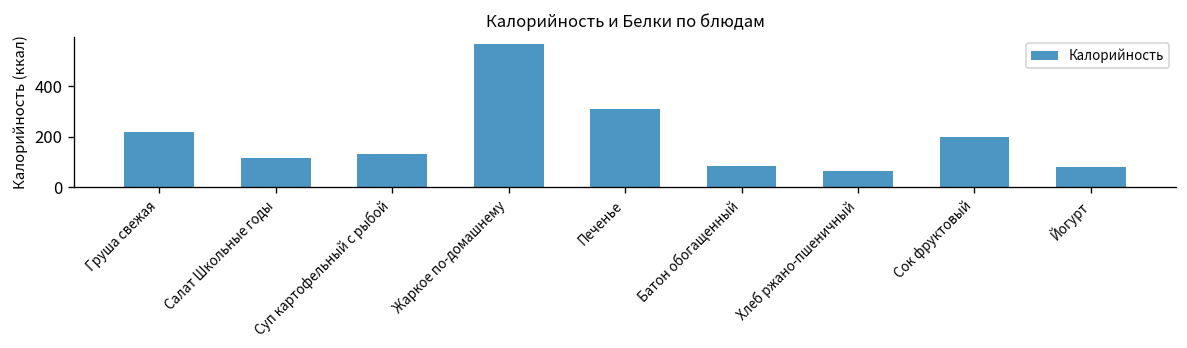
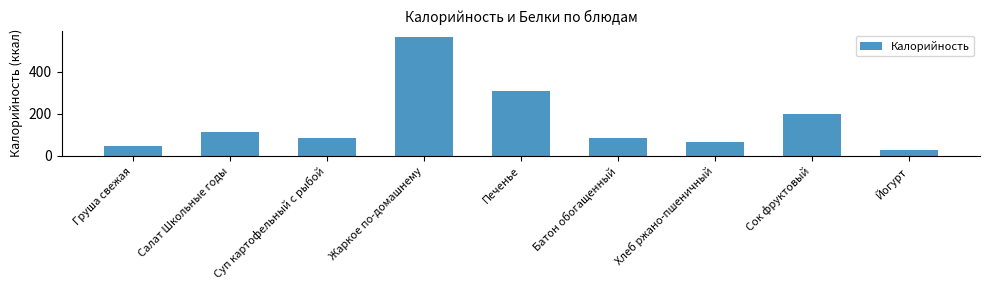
  {
-   "Груша свежая": 220,
+   "Груша свежая": 50,
    "Салат Школьные годы": 120,
-   "Суп картофельный с рыбой": 130,
+   "Суп картофельный с рыбой": 80,
    "Жаркое по-домашнему": 570,
    "Печенье": 310,
    "Батон обогащенный": 80,
    "Хлеб ржано-пшеничный": 70,
    "Сок фруктовый": 200,
-   "Йогурт": 80
+   "Йогурт": 30
  }
